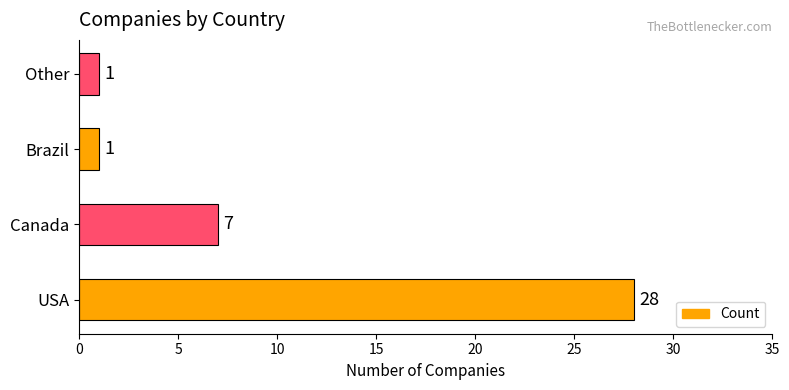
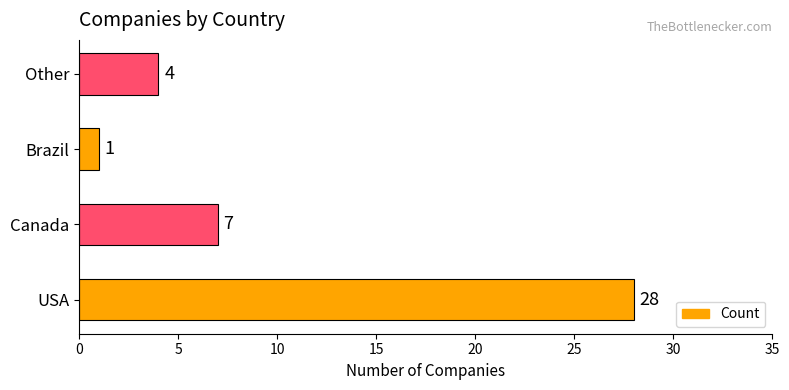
  {
-   "Other": 1,
+   "Other": 4,
    "Brazil": 1,
    "Canada": 7,
    "USA": 28
  }
